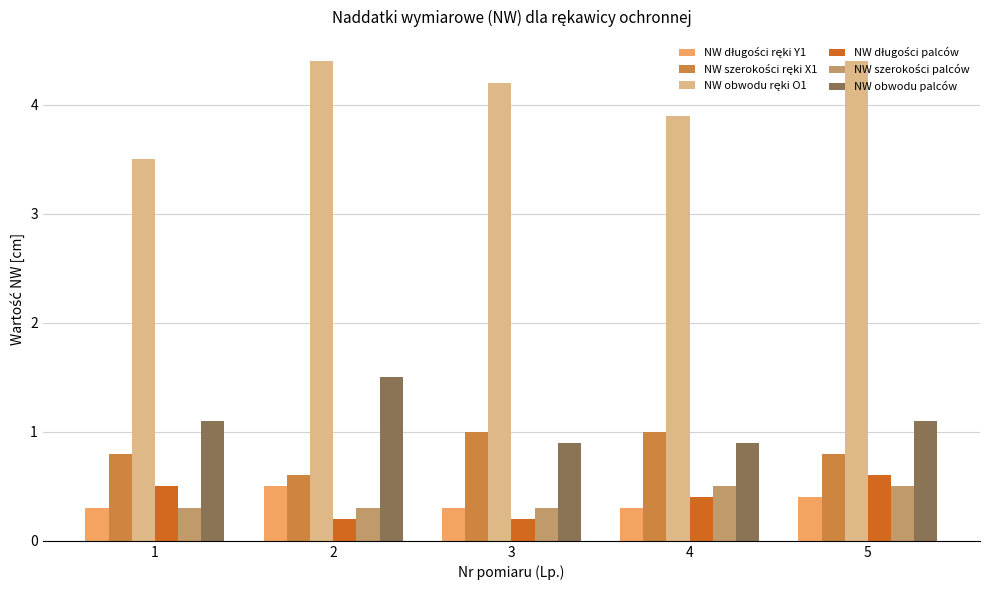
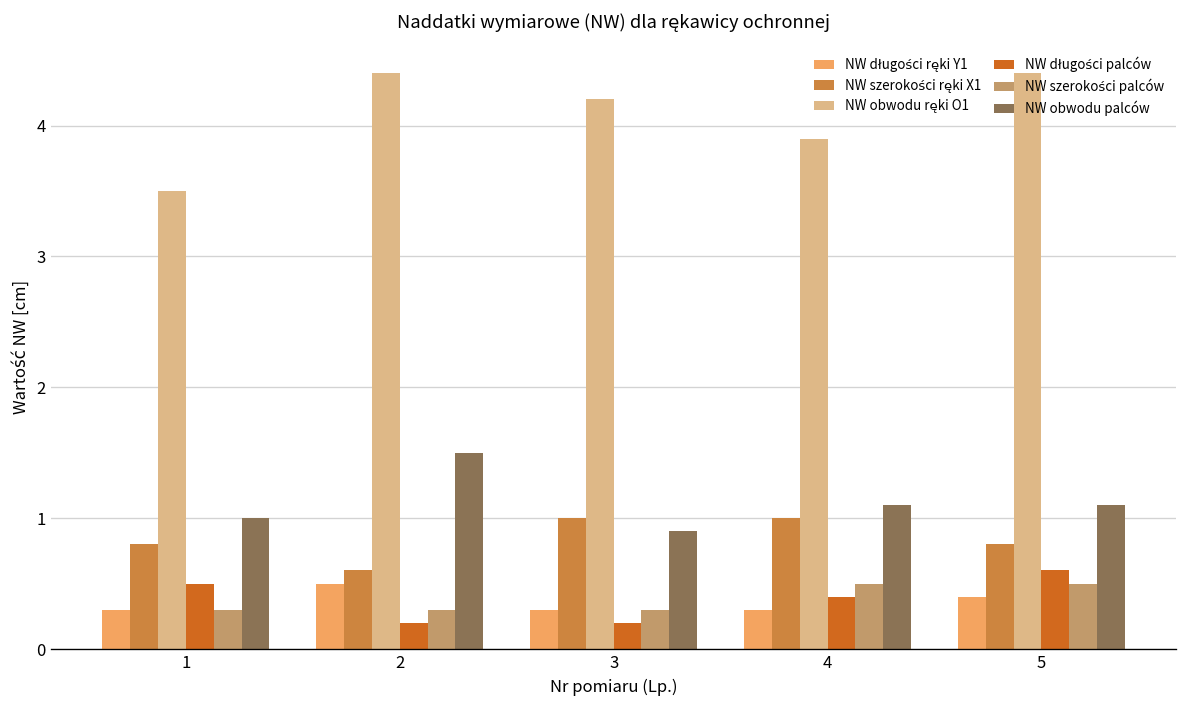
  {
    "NW obwodu palców": {
-     "1": 1.1,
+     "1": 1.0,
      "2": 1.5,
      "3": 0.9,
-     "4": 0.9,
+     "4": 1.1,
      "5": 1.1
    }
  }
